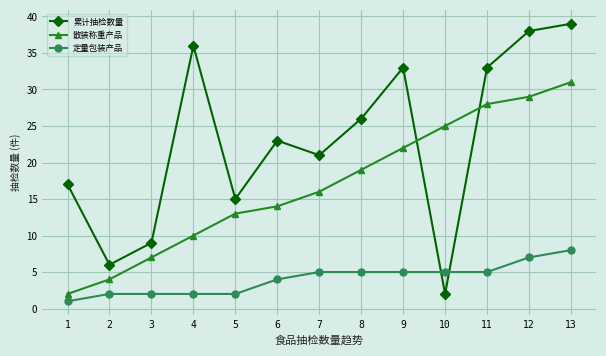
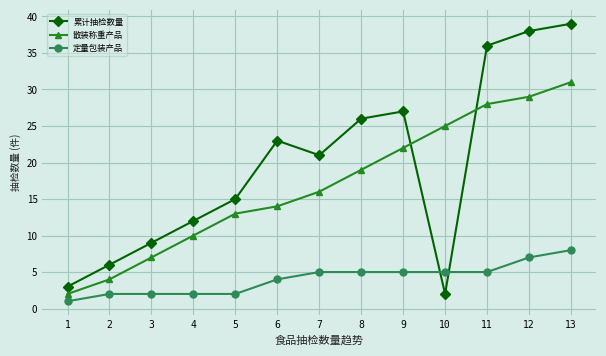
  {
    "累计抽检数量": {
-     "1": 17,
+     "1": 3,
      "2": 6,
      "3": 9,
-     "4": 36,
+     "4": 12,
      "5": 15,
      "6": 23,
      "7": 21,
      "8": 26,
-     "9": 33,
+     "9": 27,
      "10": 2,
-     "11": 33,
+     "11": 36,
      "12": 38,
      "13": 39
    }
  }
